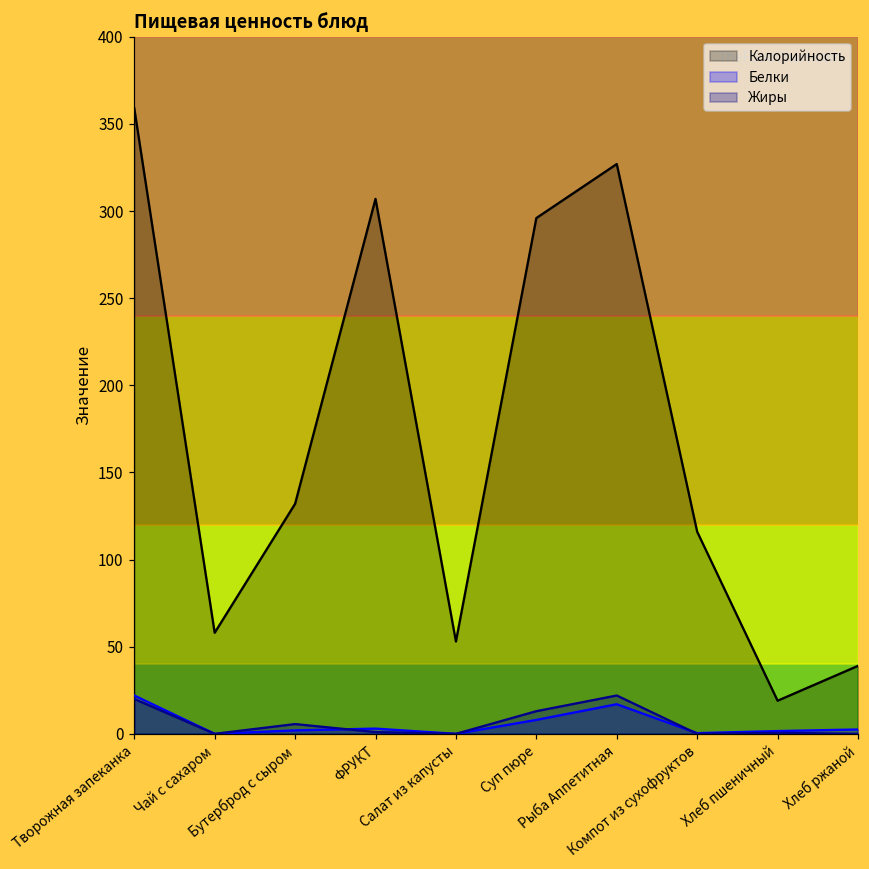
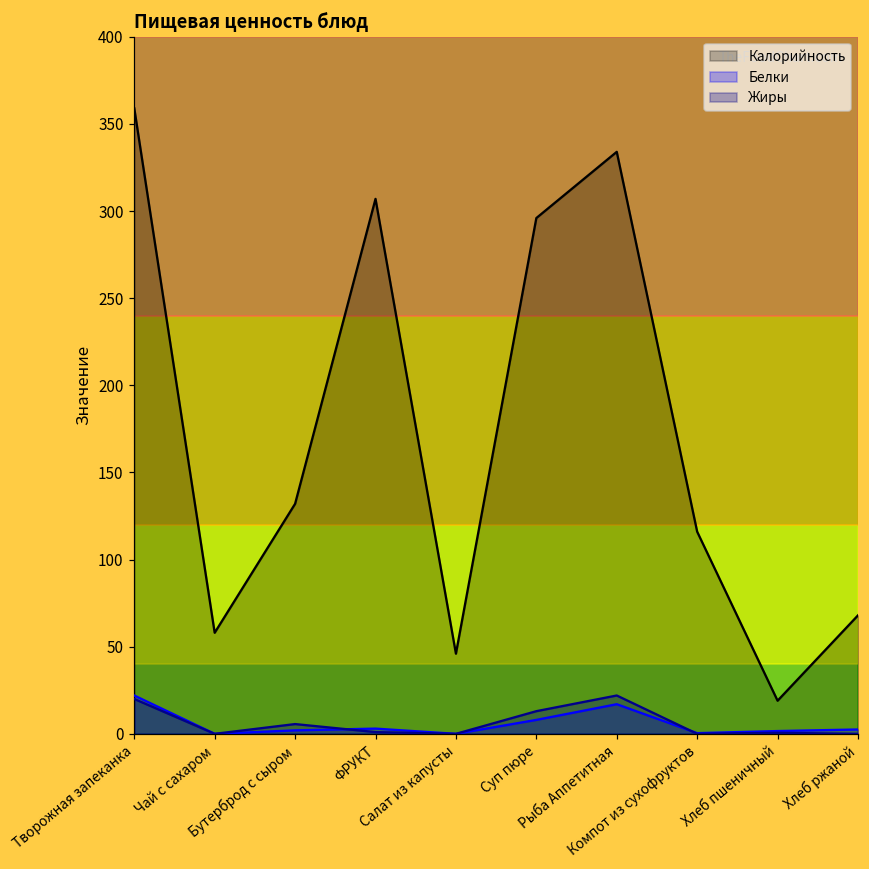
  {
    "Калорийность": {
      "Творожная запеканка": 359,
      "Чай с сахаром": 58,
      "Бутерброд с сыром": 132,
      "ФРУКТ": 307,
-     "Салат из капусты": 53,
+     "Салат из капусты": 46,
      "Суп пюре": 296,
-     "Рыба Аппетитная": 327,
+     "Рыба Аппетитная": 334,
      "Компот из сухофруктов": 116,
      "Хлеб пшеничный": 19,
-     "Хлеб ржаной": 39
+     "Хлеб ржаной": 68
    }
  }
